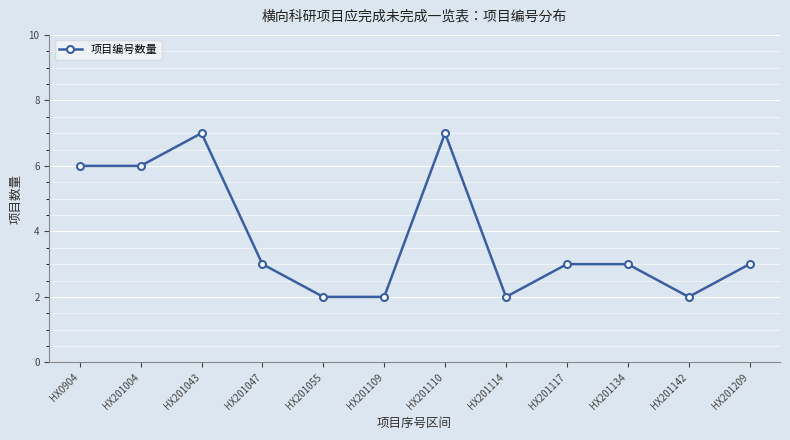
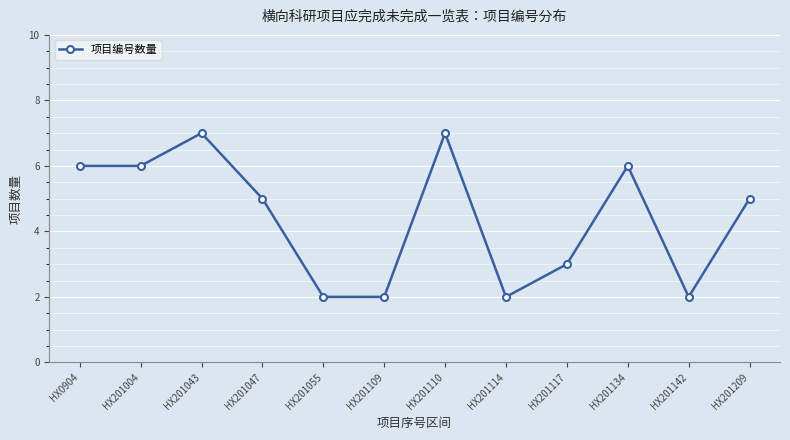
  {
    "HX0904": 6,
    "HX201004": 6,
    "HX201043": 7,
-   "HX201047": 3,
+   "HX201047": 5,
    "HX201055": 2,
    "HX201109": 2,
    "HX201110": 7,
    "HX201114": 2,
    "HX201117": 3,
-   "HX201134": 3,
+   "HX201134": 6,
    "HX201142": 2,
-   "HX201209": 3
+   "HX201209": 5
  }
